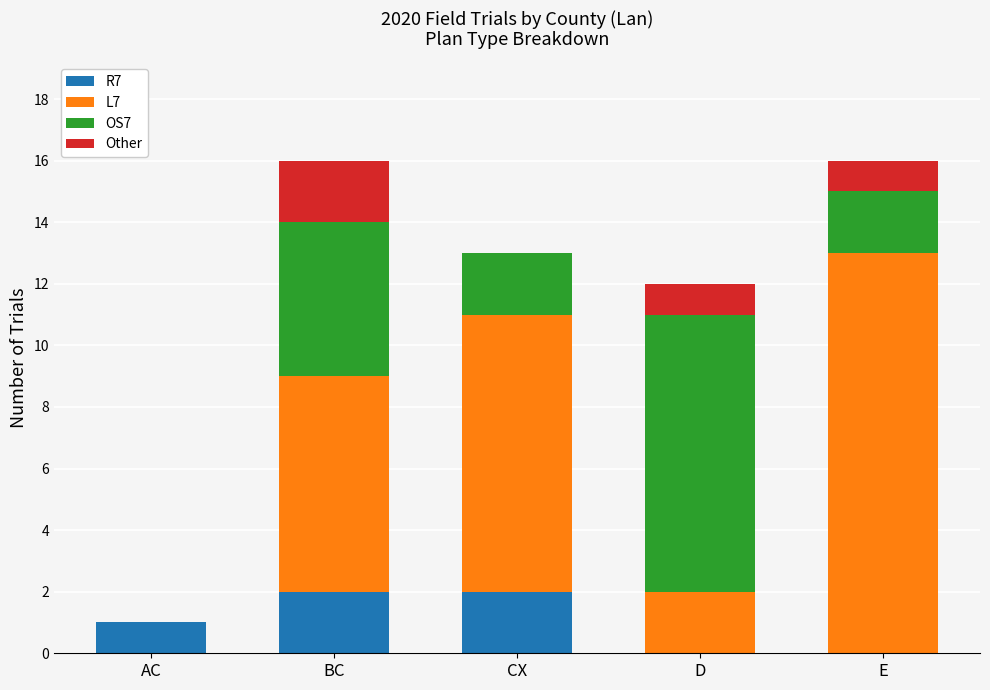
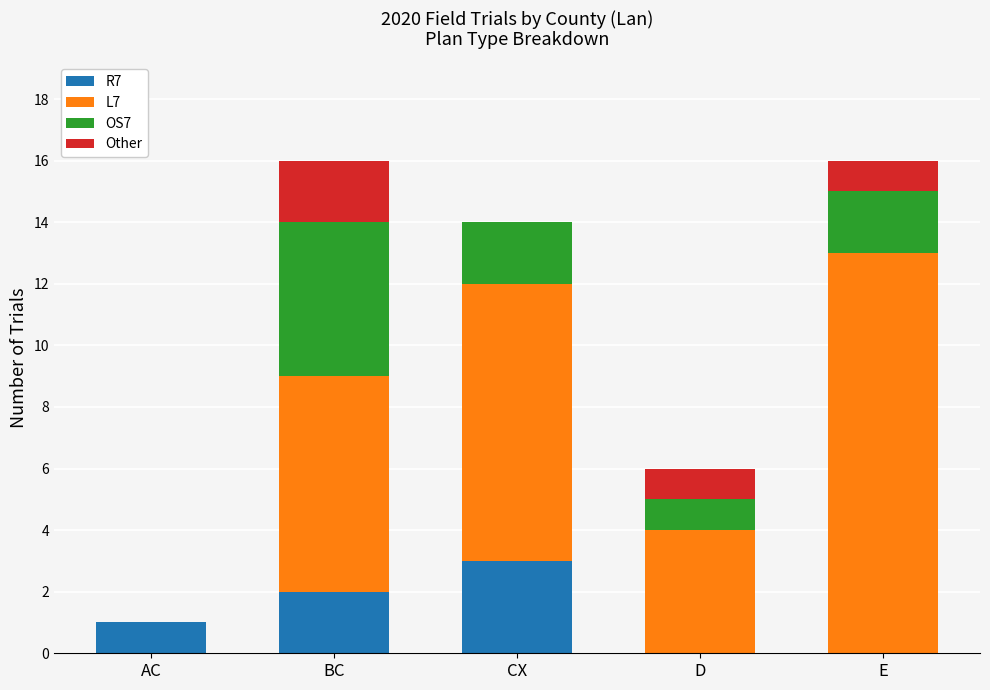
  {
    "R7": {
      "AC": 1,
      "BC": 2,
-     "CX": 2,
+     "CX": 3,
      "D": 0,
      "E": 0
    },
    "L7": {
-     "D": 2
+     "D": 4
    },
    "OS7": {
      "AC": 0,
      "BC": 5,
      "CX": 2,
-     "D": 9,
+     "D": 1,
      "E": 2
    },
    "Other": {
      "AC": 0,
      "BC": 2,
      "CX": 0,
      "D": 1,
      "E": 1
    }
  }
